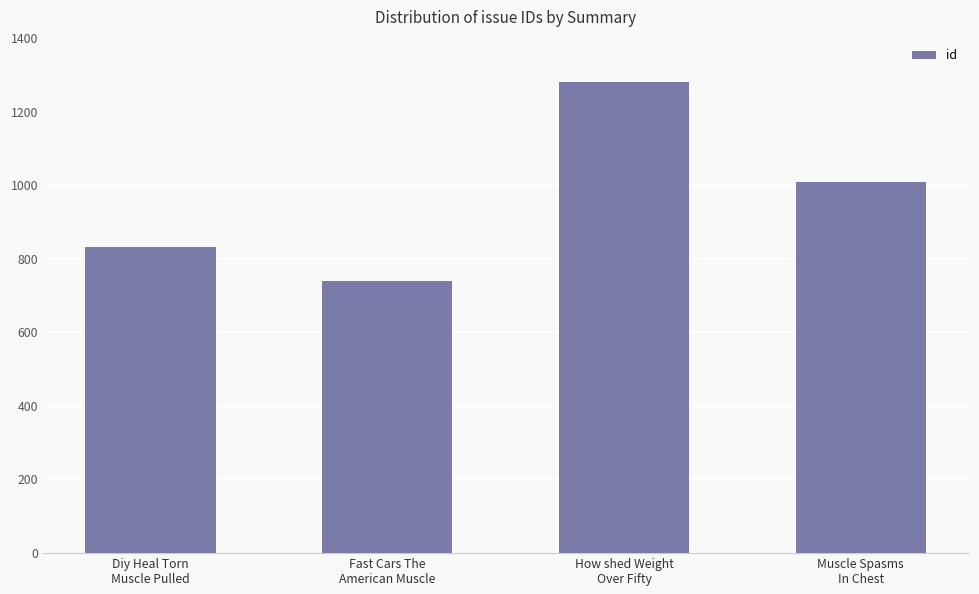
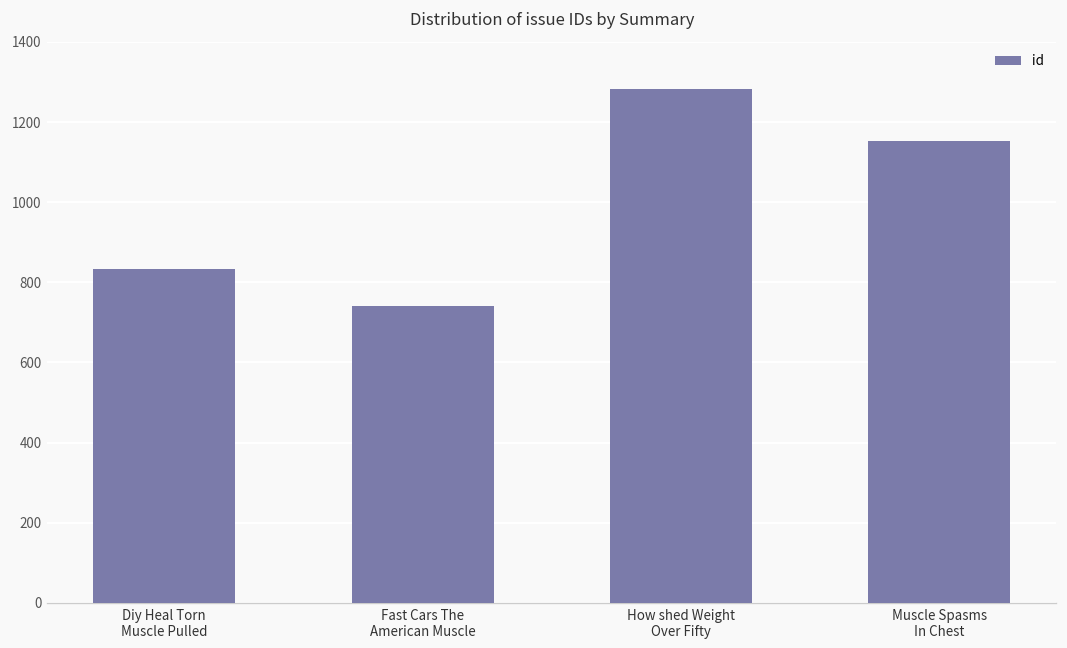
  {
    "Diy Heal Torn Muscle Pulled": 830,
    "Fast Cars The American Muscle": 740,
    "How shed Weight Over Fifty": 1280,
-   "Muscle Spasms In Chest": 1010
+   "Muscle Spasms In Chest": 1150
  }
